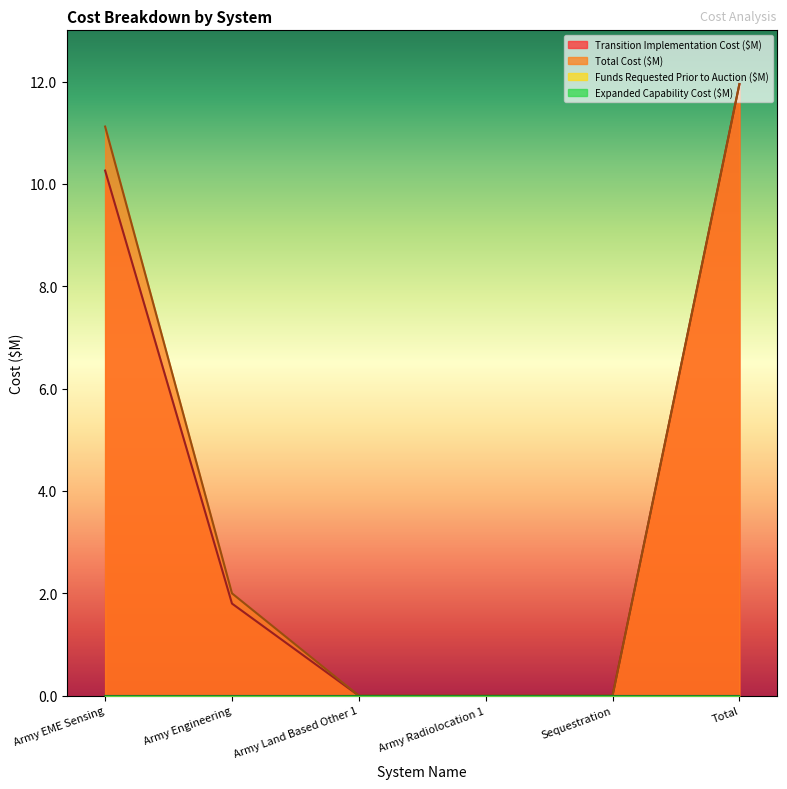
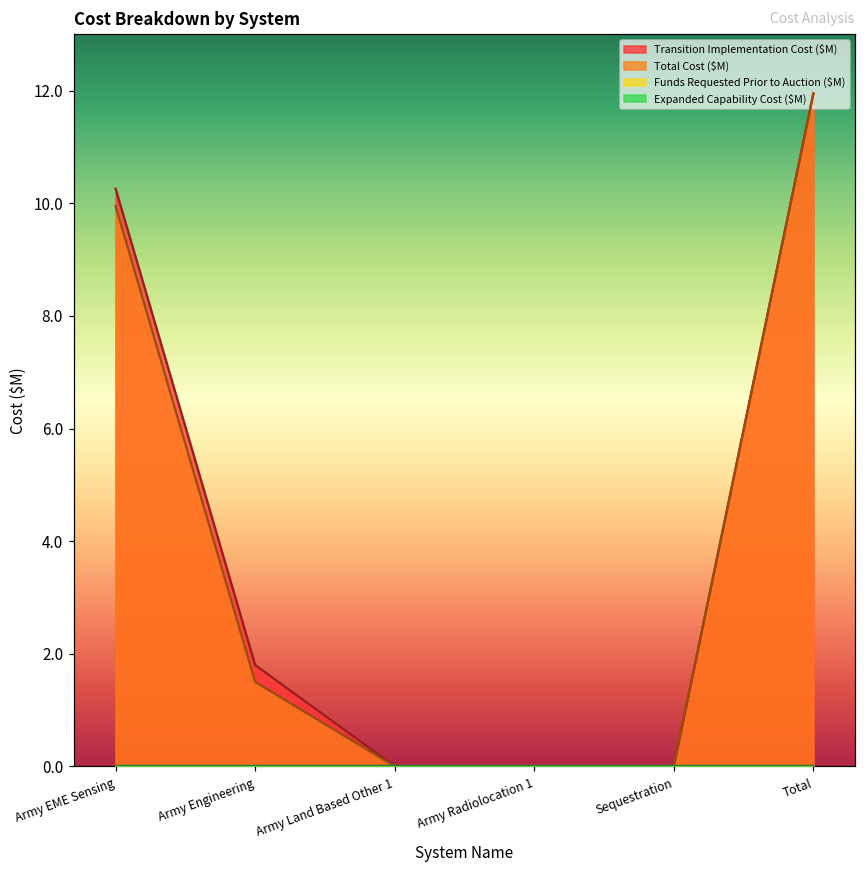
  {
    "Transition Implementation Cost ($M)": {
      "Army EME Sensing": 10.3,
      "Army Engineering": 1.8
    },
    "Total Cost ($M)": {
-     "Army EME Sensing": 11.1,
-     "Army Engineering": 2.0
+     "Army EME Sensing": 10.0,
+     "Army Engineering": 1.5
    },
    "Expanded Capability Cost ($M)": {
      "Army EME Sensing": 0.0,
      "Army Engineering": 0.0,
      "Total": 0.0
    }
  }
